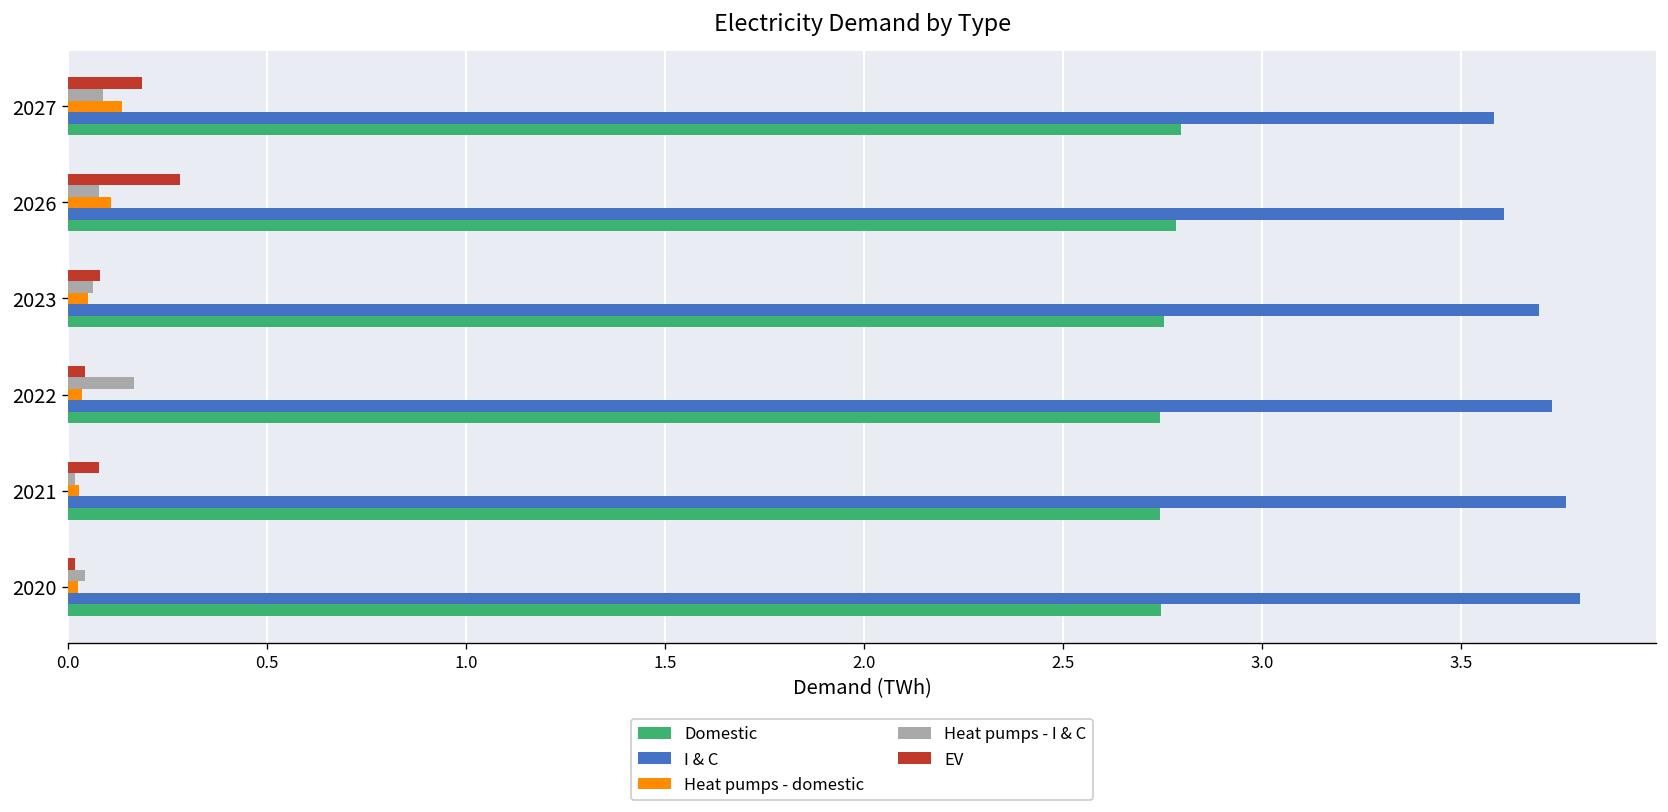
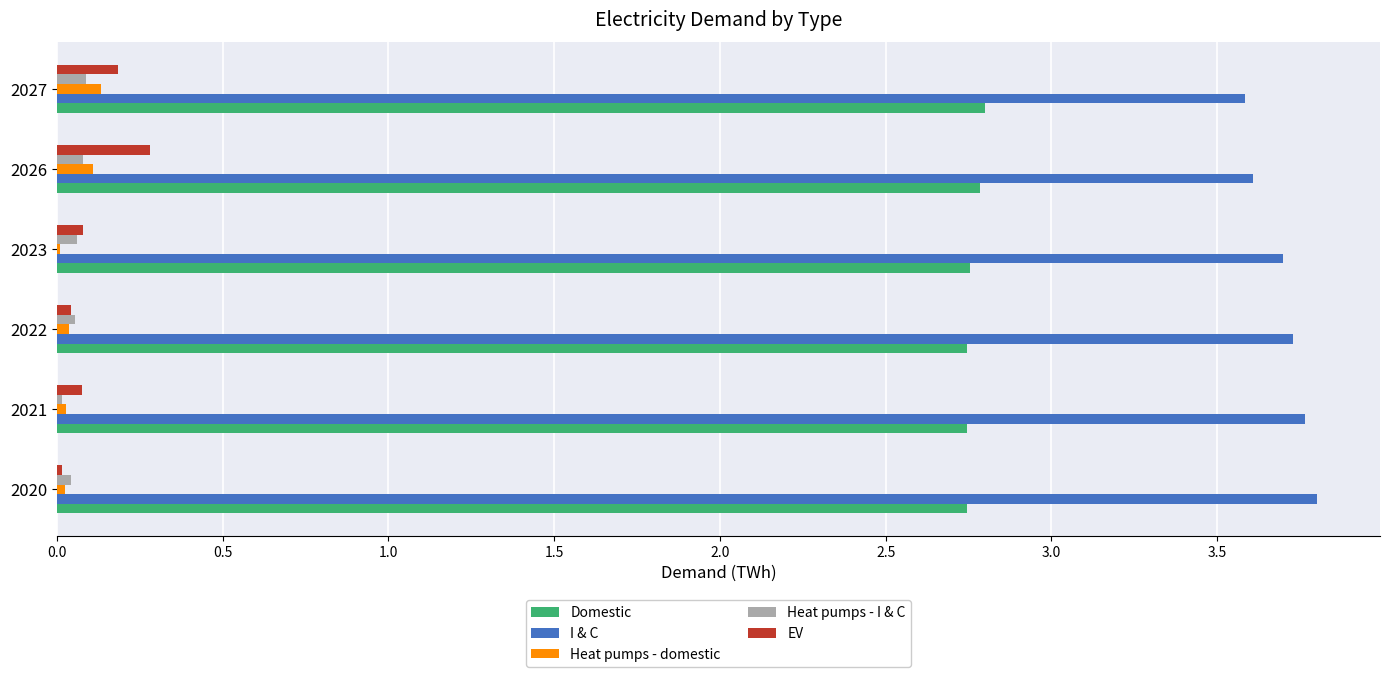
  {
    "Domestic": {
      "2027": 2.80,
      "2026": 2.78,
      "2023": 2.75,
      "2022": 2.75,
      "2021": 2.75,
      "2020": 2.75
    },
    "I & C": {
      "2027": 3.58,
      "2026": 3.61,
      "2023": 3.70,
      "2022": 3.73,
      "2021": 3.76,
      "2020": 3.80
    },
    "Heat pumps - domestic": {
      "2027": 0.13,
      "2026": 0.11,
-     "2023": 0.05,
+     "2023": 0.01,
      "2022": 0.04,
      "2021": 0.03,
      "2020": 0.02
    },
    "Heat pumps - I & C": {
      "2027": 0.09,
      "2026": 0.08,
      "2023": 0.06,
-     "2022": 0.16,
+     "2022": 0.05,
      "2021": 0.02,
      "2020": 0.04
    },
    "EV": {
      "2027": 0.19,
      "2026": 0.28,
      "2023": 0.08,
      "2022": 0.04,
      "2021": 0.08,
      "2020": 0.02
    }
  }
